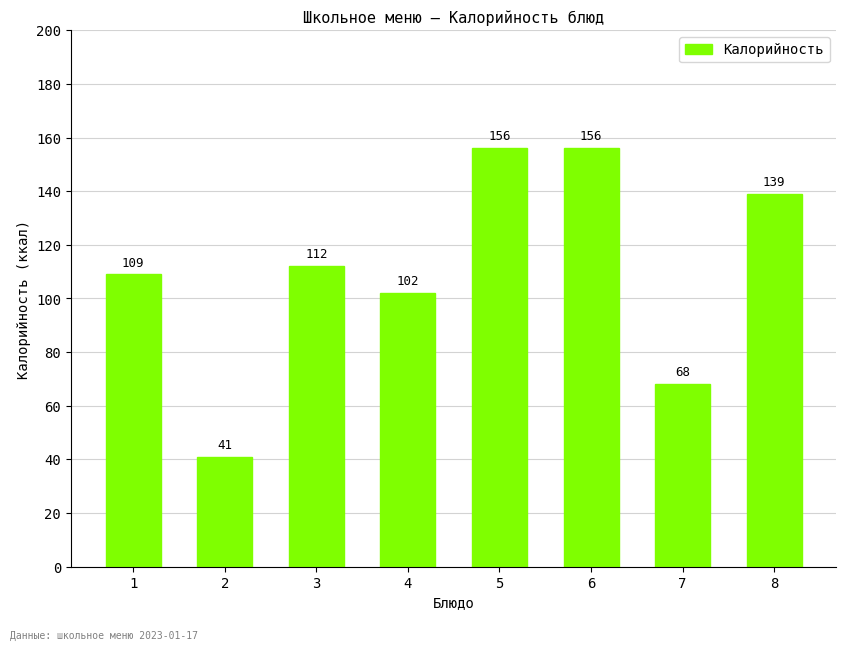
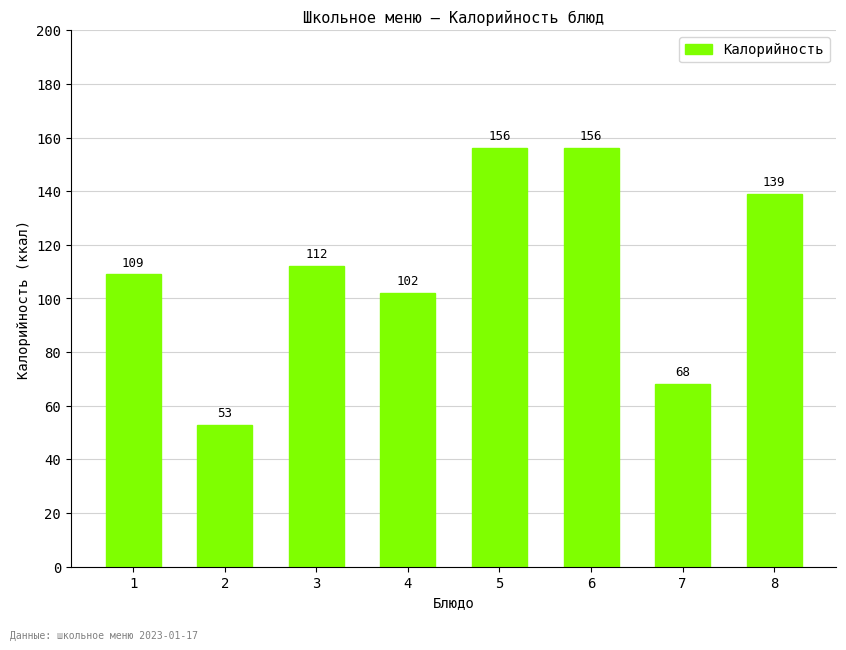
  {
    "1": 109,
-   "2": 41,
+   "2": 53,
    "3": 112,
    "4": 102,
    "5": 156,
    "6": 156,
    "7": 68,
    "8": 139
  }
